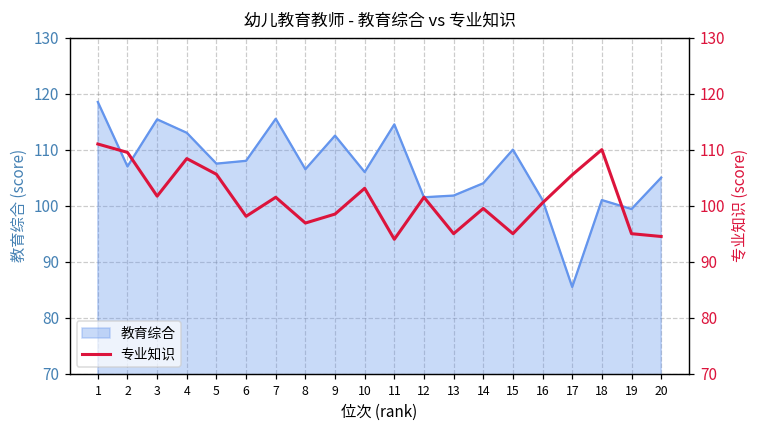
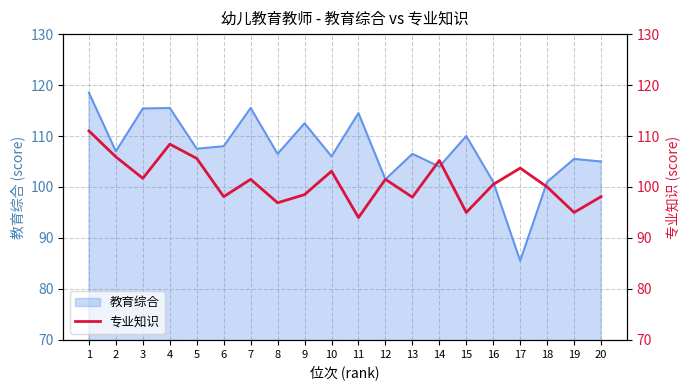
  {
    "教育综合": {
      "1": 119,
      "2": 107,
      "3": 115,
-     "4": 113,
+     "4": 116,
      "5": 108,
      "6": 108,
      "7": 116,
      "8": 107,
      "9": 113,
      "10": 106,
      "11": 115,
      "12": 102,
-     "13": 102,
+     "13": 107,
      "14": 104,
      "15": 110,
      "16": 101,
      "17": 86,
      "18": 101,
-     "19": 99,
+     "19": 106,
      "20": 105
    },
    "专业知识": {
      "1": 111,
-     "2": 110,
+     "2": 106,
      "3": 102,
      "4": 108,
      "5": 106,
      "6": 98,
      "7": 102,
      "8": 97,
      "9": 99,
      "10": 103,
      "11": 94,
      "12": 102,
-     "13": 95,
-     "14": 100,
+     "13": 98,
+     "14": 105,
      "15": 95,
      "16": 101,
-     "17": 106,
-     "18": 110,
+     "17": 104,
+     "18": 100,
      "19": 95,
-     "20": 95
+     "20": 98
    }
  }
